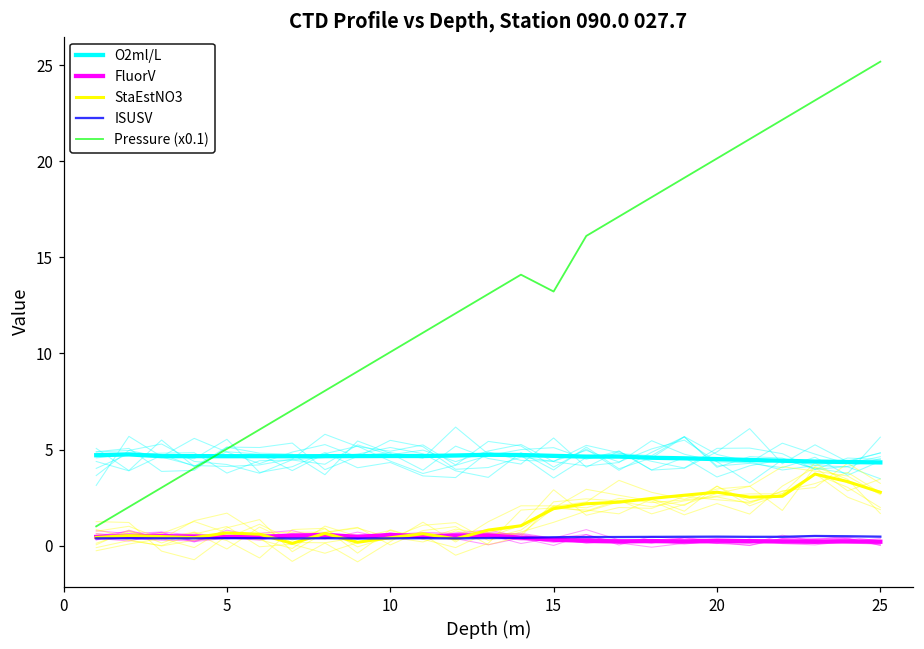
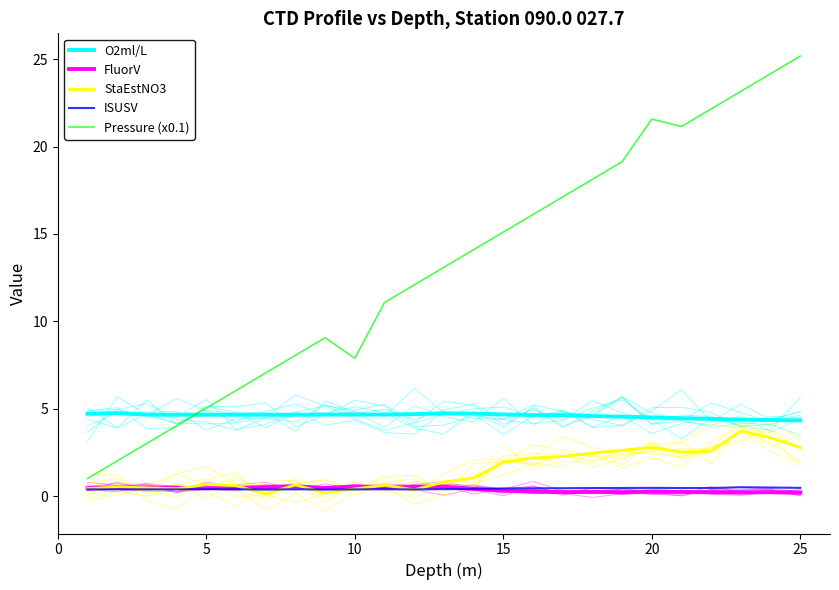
  {
    "ISUSV": {
      "20": 0.5
    },
    "Pressure (x0.1)": {
-     "10": 10.1,
-     "15": 13.2,
-     "20": 20.1,
+     "10": 7.9,
+     "15": 15.1,
+     "20": 21.6,
      "25": 25.2
    }
  }
